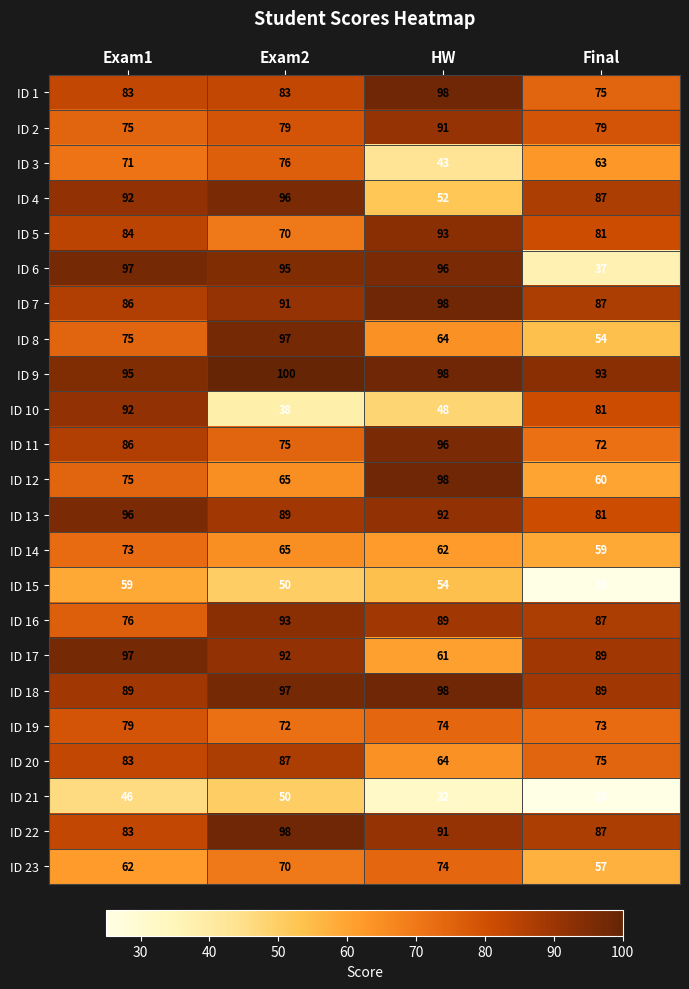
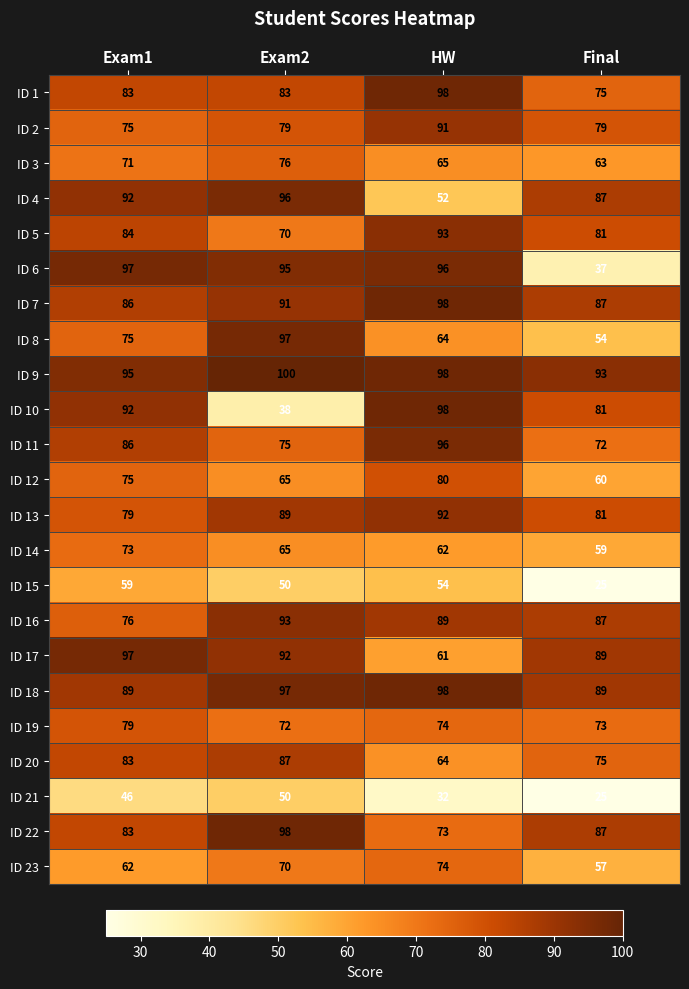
  {
    "ID 1": {
      "Exam1": 83,
      "Exam2": 83,
      "HW": 98,
      "Final": 75
    },
    "ID 2": {
      "Exam1": 75,
      "Exam2": 79,
      "HW": 91,
      "Final": 79
    },
    "ID 3": {
      "Exam1": 71,
      "Exam2": 76,
-     "HW": 43,
+     "HW": 65,
      "Final": 63
    },
    "ID 4": {
      "Exam1": 92,
      "Exam2": 96,
      "HW": 52,
      "Final": 87
    },
    "ID 5": {
      "Exam1": 84,
      "Exam2": 70,
      "HW": 93,
      "Final": 81
    },
    "ID 6": {
      "Exam1": 97,
      "Exam2": 95,
      "HW": 96,
      "Final": 37
    },
    "ID 7": {
      "Exam1": 86,
      "Exam2": 91,
      "HW": 98,
      "Final": 87
    },
    "ID 8": {
      "Exam1": 75,
      "Exam2": 97,
      "HW": 64,
      "Final": 54
    },
    "ID 9": {
      "Exam1": 95,
      "Exam2": 100,
      "HW": 98,
      "Final": 93
    },
    "ID 10": {
      "Exam1": 92,
      "Exam2": 38,
-     "HW": 48,
+     "HW": 98,
      "Final": 81
    },
    "ID 11": {
      "Exam1": 86,
      "Exam2": 75,
      "HW": 96,
      "Final": 72
    },
    "ID 12": {
      "Exam1": 75,
      "Exam2": 65,
-     "HW": 98,
+     "HW": 80,
      "Final": 60
    },
    "ID 13": {
-     "Exam1": 96,
+     "Exam1": 79,
      "Exam2": 89,
      "HW": 92,
      "Final": 81
    },
    "ID 14": {
      "Exam1": 73,
      "Exam2": 65,
      "HW": 62,
      "Final": 59
    },
    "ID 15": {
      "Exam1": 59,
      "Exam2": 50,
      "HW": 54
    },
    "ID 16": {
      "Exam1": 76,
      "Exam2": 93,
      "HW": 89,
      "Final": 87
    },
    "ID 17": {
      "Exam1": 97,
      "Exam2": 92,
      "HW": 61,
      "Final": 89
    },
    "ID 18": {
      "Exam1": 89,
      "Exam2": 97,
      "HW": 98,
      "Final": 89
    },
    "ID 19": {
      "Exam1": 79,
      "Exam2": 72,
      "HW": 74,
      "Final": 73
    },
    "ID 20": {
      "Exam1": 83,
      "Exam2": 87,
      "HW": 64,
      "Final": 75
    },
    "ID 21": {
      "Exam1": 46,
      "Exam2": 50,
      "HW": 32
    },
    "ID 22": {
      "Exam1": 83,
      "Exam2": 98,
-     "HW": 91,
+     "HW": 73,
      "Final": 87
    },
    "ID 23": {
      "Exam1": 62,
      "Exam2": 70,
      "HW": 74,
      "Final": 57
    }
  }
